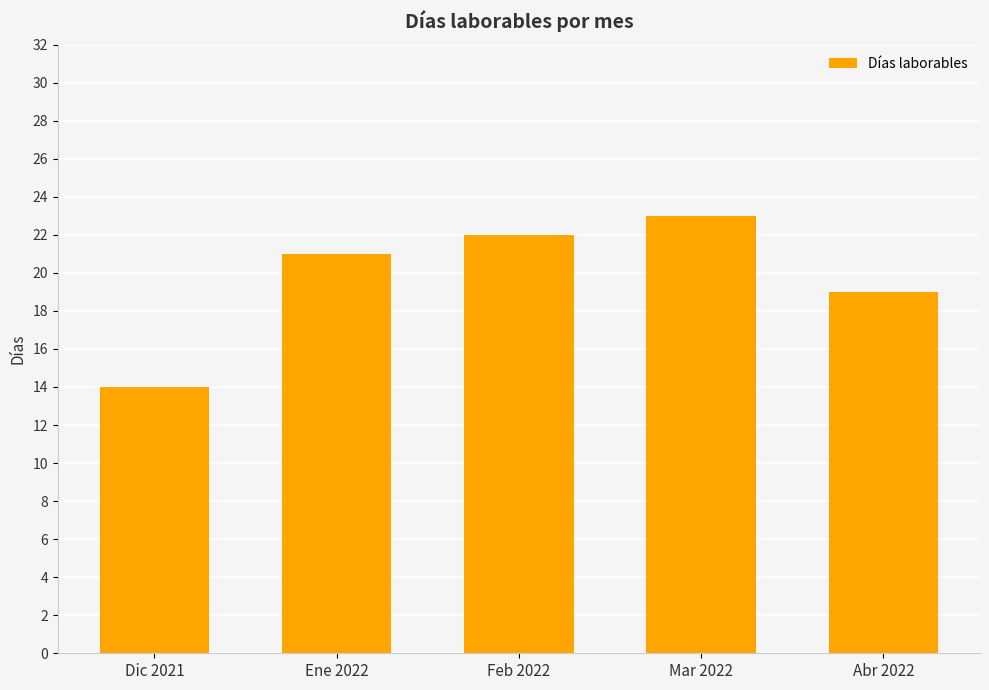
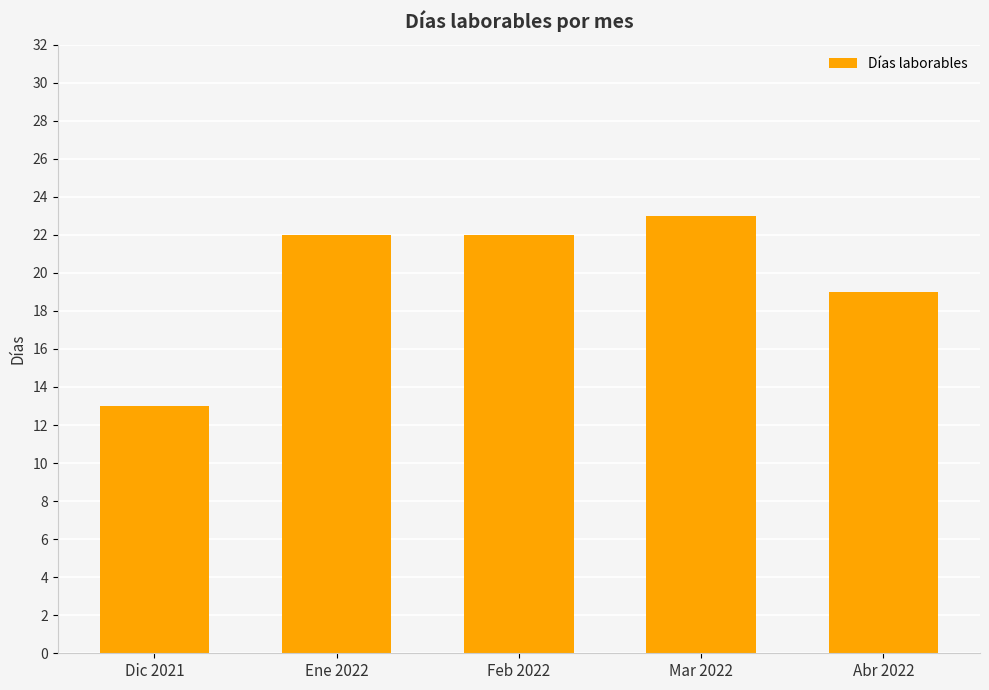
  {
-   "Dic 2021": 14,
-   "Ene 2022": 21,
+   "Dic 2021": 13,
+   "Ene 2022": 22,
    "Feb 2022": 22,
    "Mar 2022": 23,
    "Abr 2022": 19
  }
